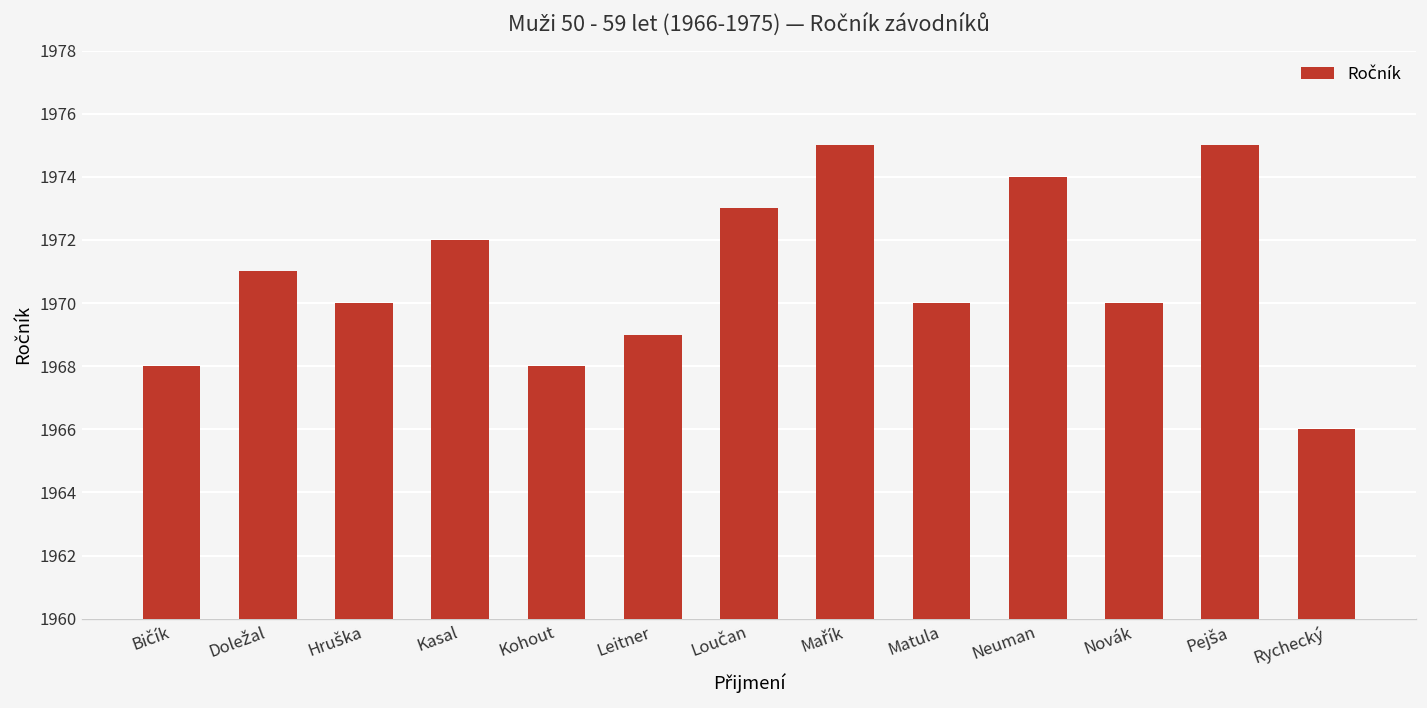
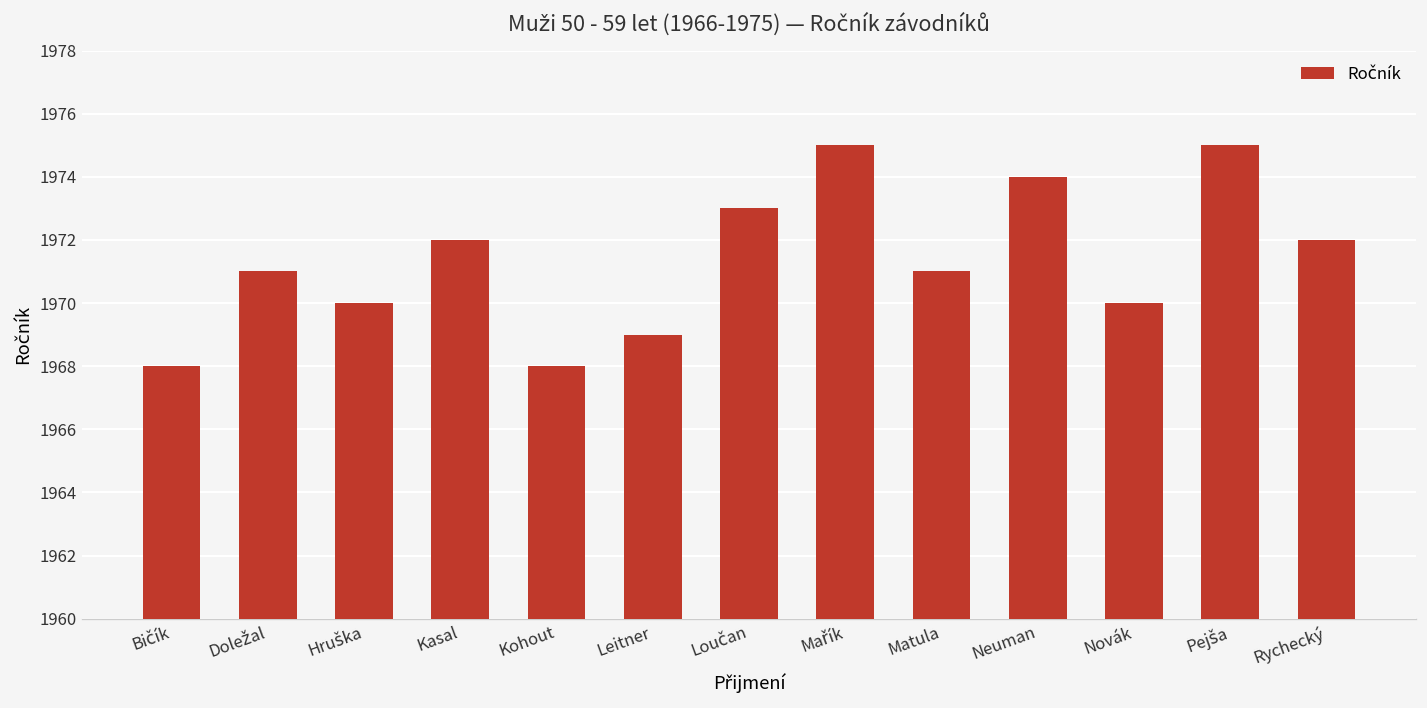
  {
    "Bičík": 1968,
    "Doležal": 1971,
    "Hruška": 1970,
    "Kasal": 1972,
    "Kohout": 1968,
    "Leitner": 1969,
    "Loučan": 1973,
    "Mařík": 1975,
-   "Matula": 1970,
+   "Matula": 1971,
    "Neuman": 1974,
    "Novák": 1970,
    "Pejša": 1975,
-   "Rychecký": 1966
+   "Rychecký": 1972
  }
